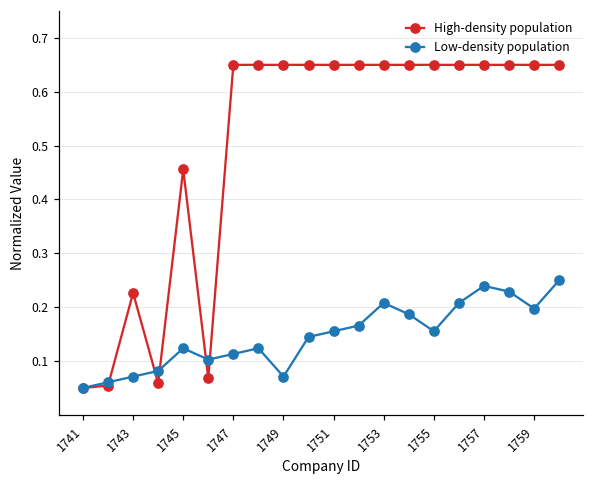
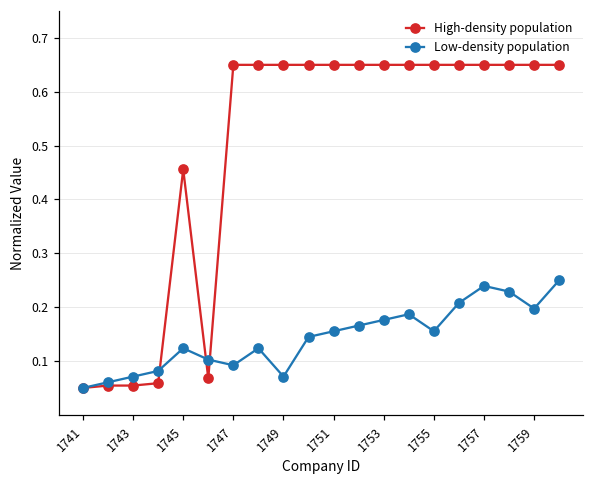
  {
    "High-density population": {
-     "1743": 0.23,
+     "1743": 0.05,
      "1745": 0.46,
      "1747": 0.65,
      "1749": 0.65,
      "1751": 0.65,
      "1753": 0.65,
      "1755": 0.65,
      "1757": 0.65,
      "1759": 0.65
    },
    "Low-density population": {
      "1743": 0.07,
      "1745": 0.12,
-     "1747": 0.11,
+     "1747": 0.09,
      "1749": 0.07,
      "1751": 0.16,
-     "1753": 0.21,
+     "1753": 0.18,
      "1755": 0.16,
      "1757": 0.24,
      "1759": 0.20
    }
  }
